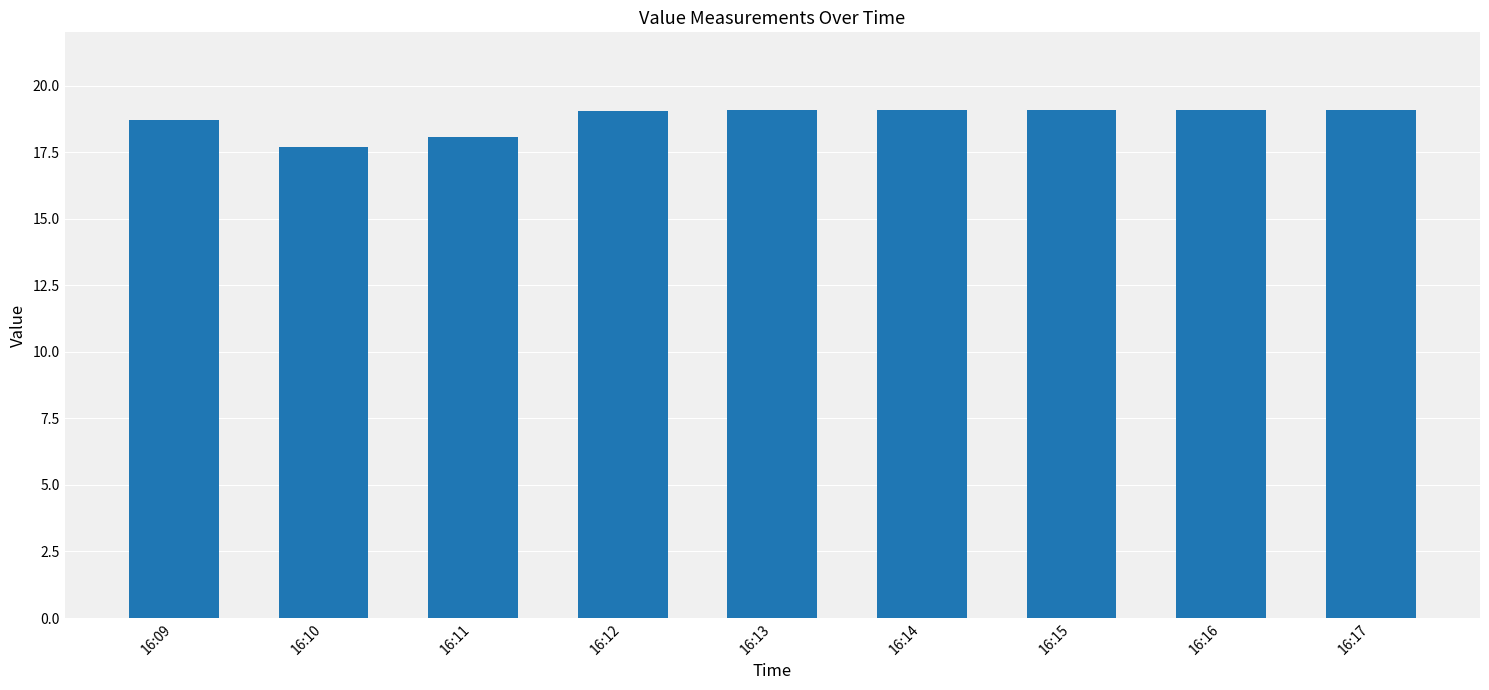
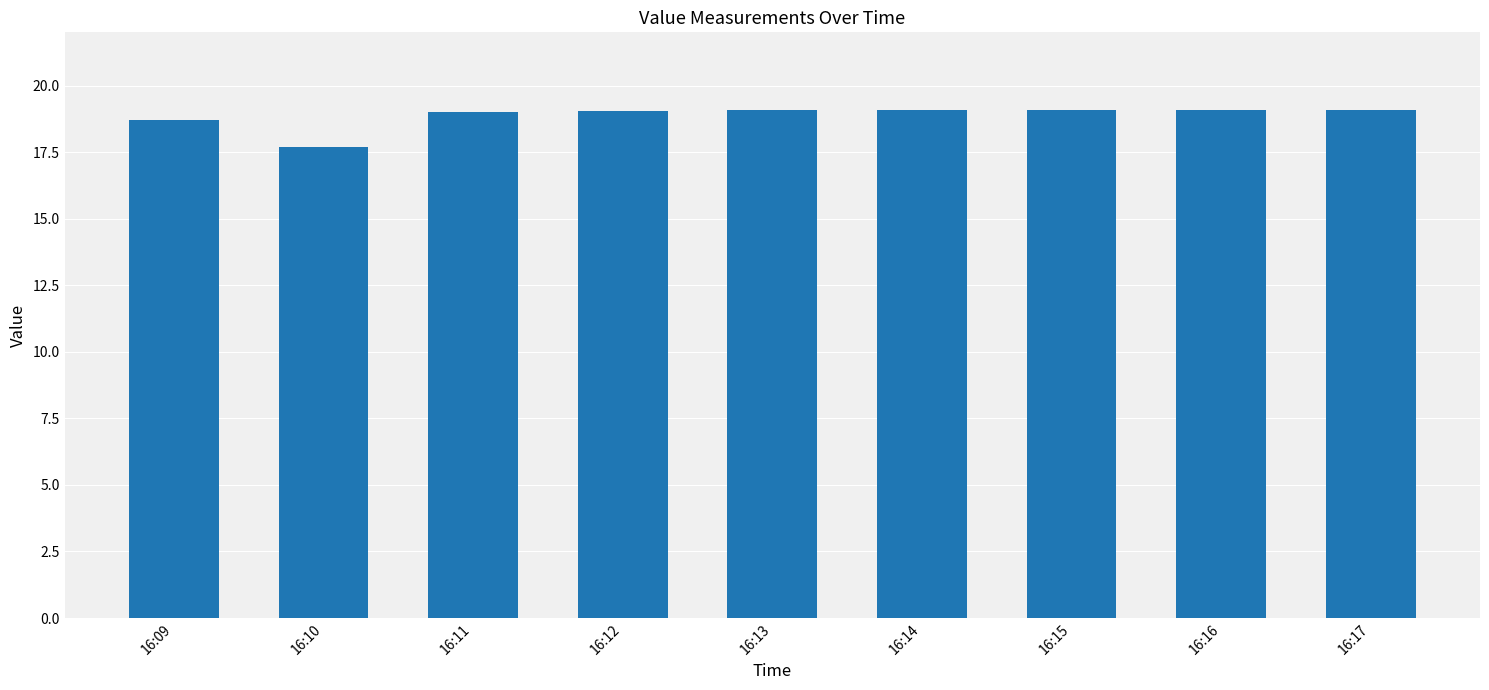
  {
    "16:09": 18.7,
    "16:10": 17.7,
-   "16:11": 18.1,
+   "16:11": 19.0,
    "16:12": 19.1,
    "16:13": 19.1,
    "16:14": 19.1,
    "16:15": 19.1,
    "16:16": 19.1,
    "16:17": 19.1
  }
